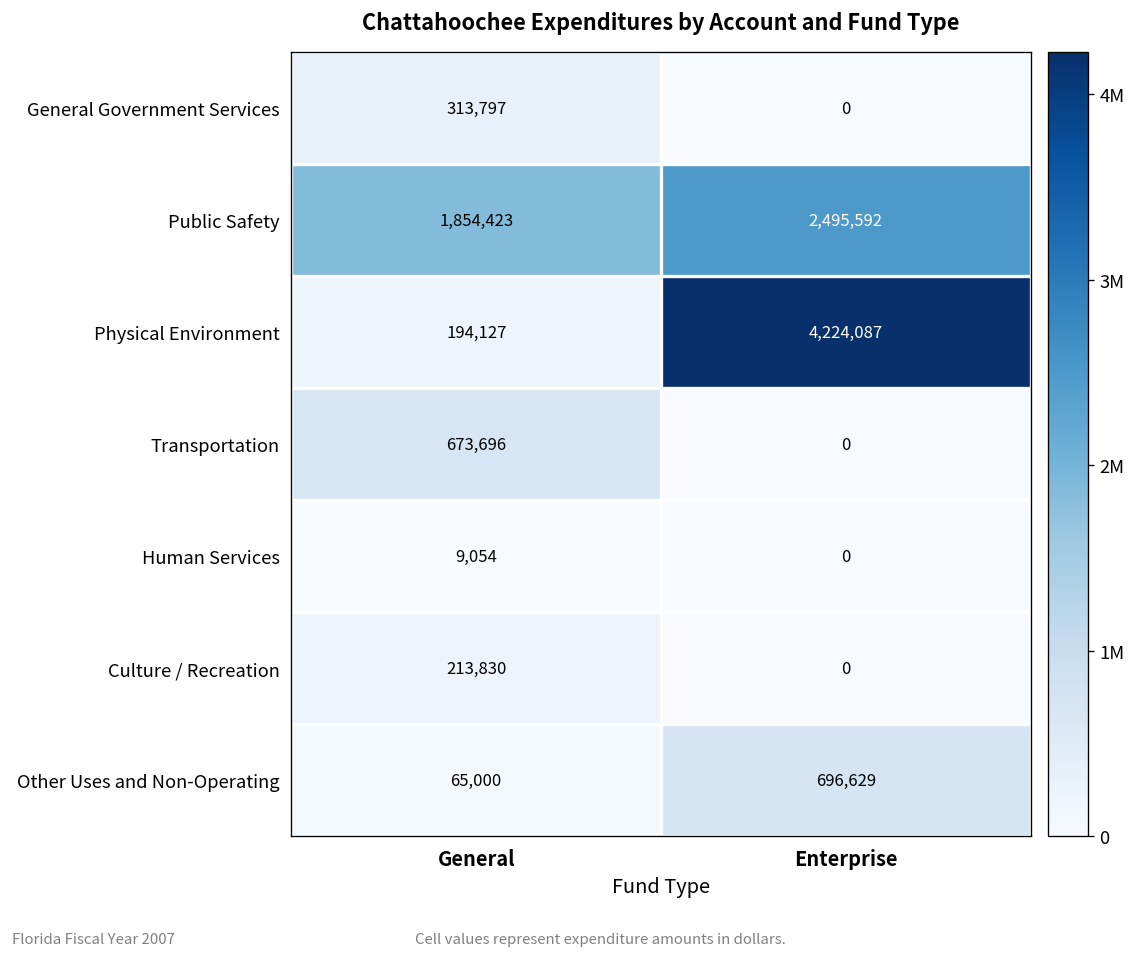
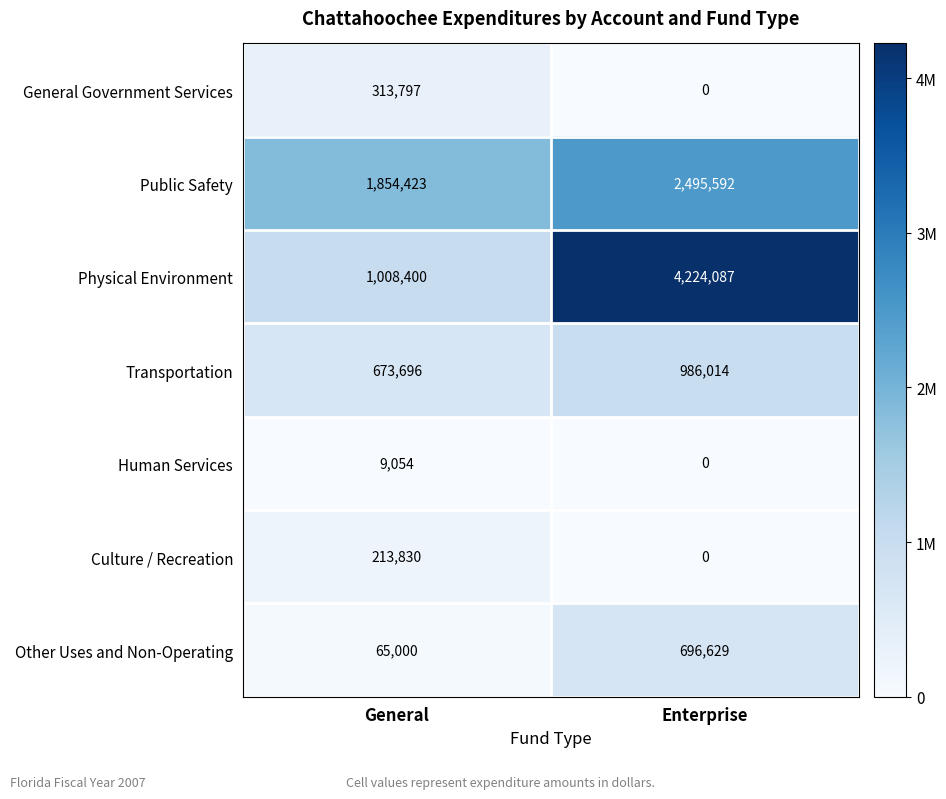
  {
    "General Government Services": {
      "General": "313,797",
      "Enterprise": "0"
    },
    "Public Safety": {
      "General": "1,854,423",
      "Enterprise": "2,495,592"
    },
    "Physical Environment": {
-     "General": "194,127",
+     "General": "1,008,400",
      "Enterprise": "4,224,087"
    },
    "Transportation": {
      "General": "673,696",
-     "Enterprise": "0"
+     "Enterprise": "986,014"
    },
    "Human Services": {
      "General": "9,054",
      "Enterprise": "0"
    },
    "Culture / Recreation": {
      "General": "213,830",
      "Enterprise": "0"
    },
    "Other Uses and Non-Operating": {
      "General": "65,000",
      "Enterprise": "696,629"
    }
  }
